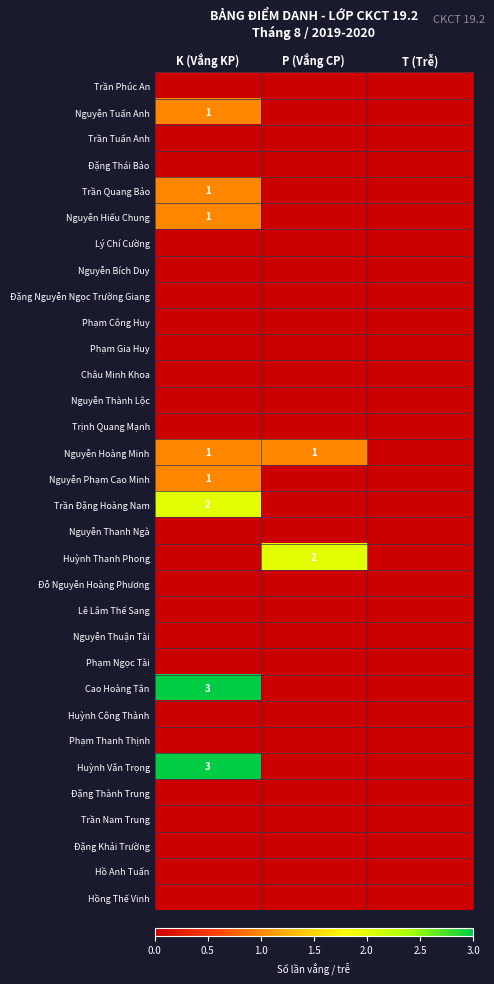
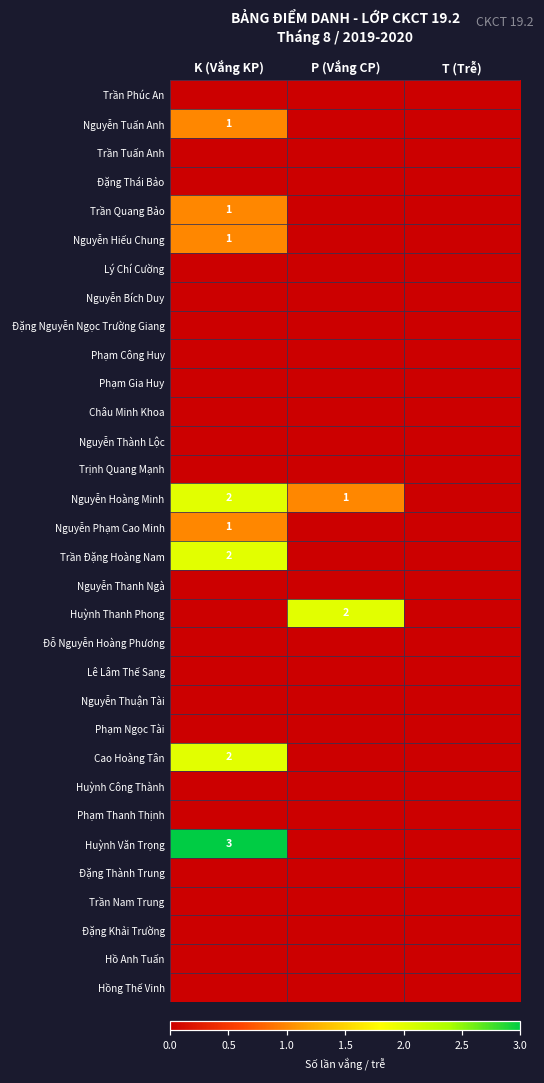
  {
    "Nguyễn Tuấn Anh": {
      "K (Vắng KP)": 1
    },
    "Trần Quang Bảo": {
      "K (Vắng KP)": 1
    },
    "Nguyễn Hiếu Chung": {
      "K (Vắng KP)": 1
    },
    "Nguyễn Hoàng Minh": {
-     "K (Vắng KP)": 1,
+     "K (Vắng KP)": 2,
      "P (Vắng CP)": 1
    },
    "Nguyễn Phạm Cao Minh": {
      "K (Vắng KP)": 1
    },
    "Trần Đặng Hoàng Nam": {
      "K (Vắng KP)": 2
    },
    "Huỳnh Thanh Phong": {
      "P (Vắng CP)": 2
    },
    "Cao Hoàng Tân": {
-     "K (Vắng KP)": 3
+     "K (Vắng KP)": 2
    },
    "Huỳnh Văn Trọng": {
      "K (Vắng KP)": 3
    }
  }
